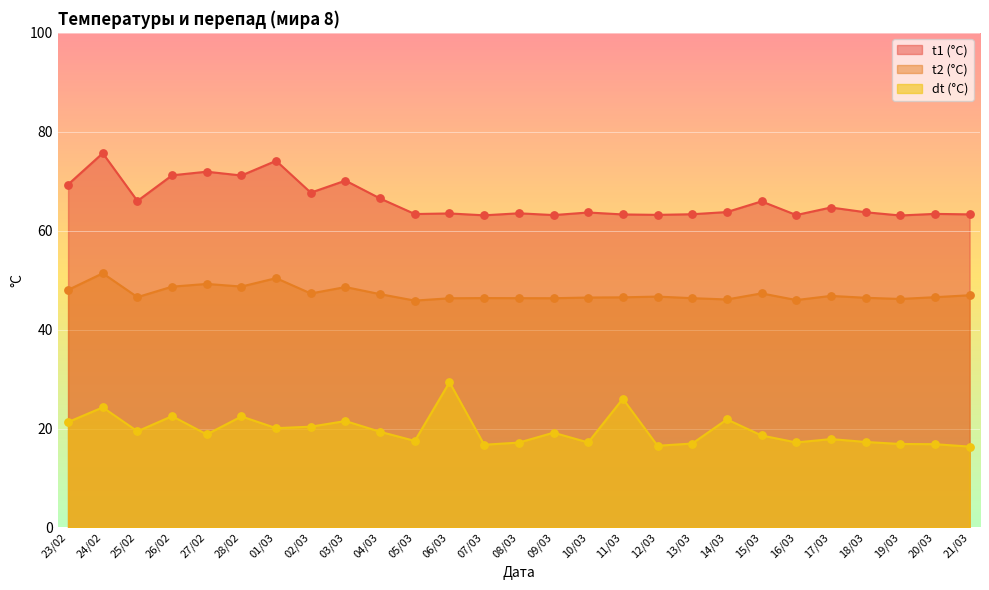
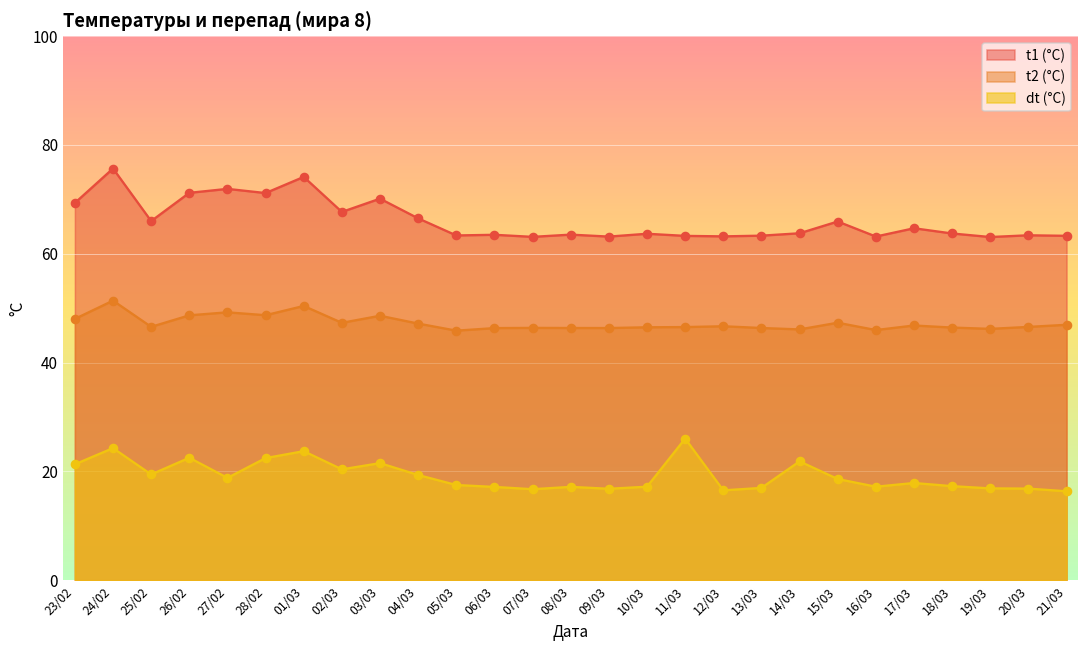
  {
    "dt (°C)": {
      "23/02": 21,
      "24/02": 24,
      "25/02": 19,
      "26/02": 23,
      "27/02": 19,
      "28/02": 22,
-     "01/03": 20,
+     "01/03": 24,
      "02/03": 20,
      "03/03": 22,
      "04/03": 19,
      "05/03": 18,
-     "06/03": 29,
+     "06/03": 17,
      "07/03": 17,
      "08/03": 17,
-     "09/03": 19,
+     "09/03": 17,
      "10/03": 17,
      "11/03": 26,
      "12/03": 17,
      "13/03": 17,
      "14/03": 22,
      "15/03": 19,
      "16/03": 17,
      "17/03": 18,
      "18/03": 17,
      "19/03": 17,
      "20/03": 17,
      "21/03": 16
    }
  }
